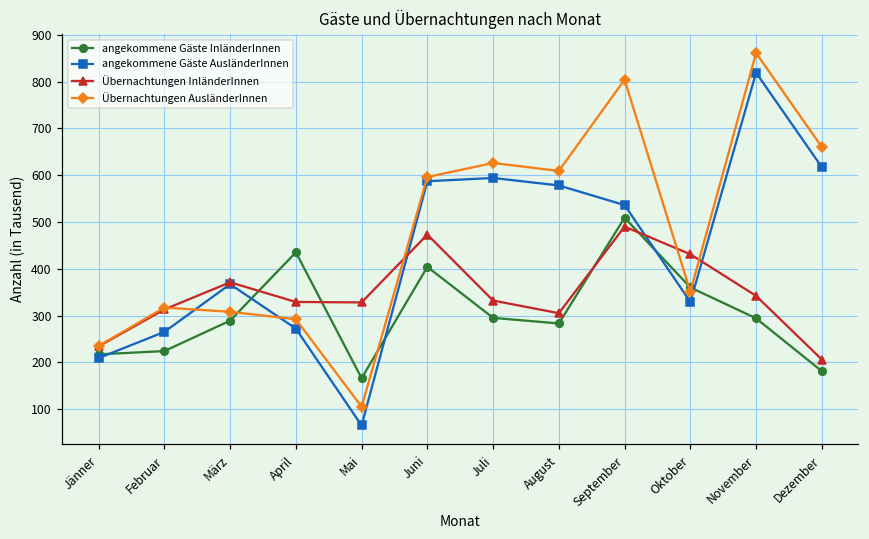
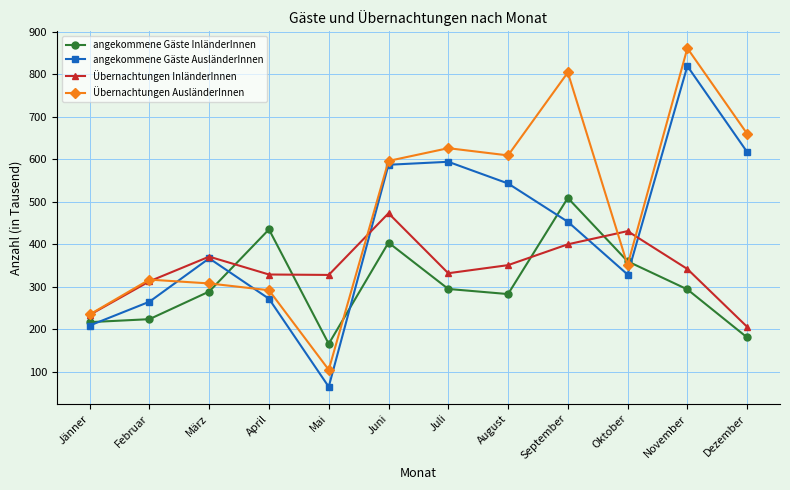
  {
    "angekommene Gäste InländerInnen": {
      "Jänner": 220,
      "Februar": 220,
      "März": 290,
      "April": 440,
      "Mai": 170,
      "Juni": 400,
      "Juli": 300,
      "August": 280,
      "September": 510,
      "Oktober": 360,
      "November": 290,
      "Dezember": 180
    },
    "angekommene Gäste AusländerInnen": {
      "Jänner": 210,
      "Februar": 270,
      "April": 270,
      "Mai": 70,
      "Juni": 590,
      "Juli": 590,
-     "August": 580,
-     "September": 540,
+     "August": 540,
+     "September": 450,
      "Oktober": 330,
      "November": 820,
      "Dezember": 620
    },
    "Übernachtungen InländerInnen": {
      "April": 330,
      "Mai": 330,
      "Juni": 470,
      "Juli": 330,
-     "August": 310,
-     "September": 490,
+     "August": 350,
+     "September": 400,
      "Oktober": 430,
      "November": 340,
      "Dezember": 210
    },
    "Übernachtungen AusländerInnen": {
      "März": 310,
      "April": 290,
      "Mai": 110,
      "Juni": 600,
      "Juli": 630,
      "August": 610,
      "September": 800,
      "Oktober": 350,
      "November": 860,
      "Dezember": 660
    }
  }
